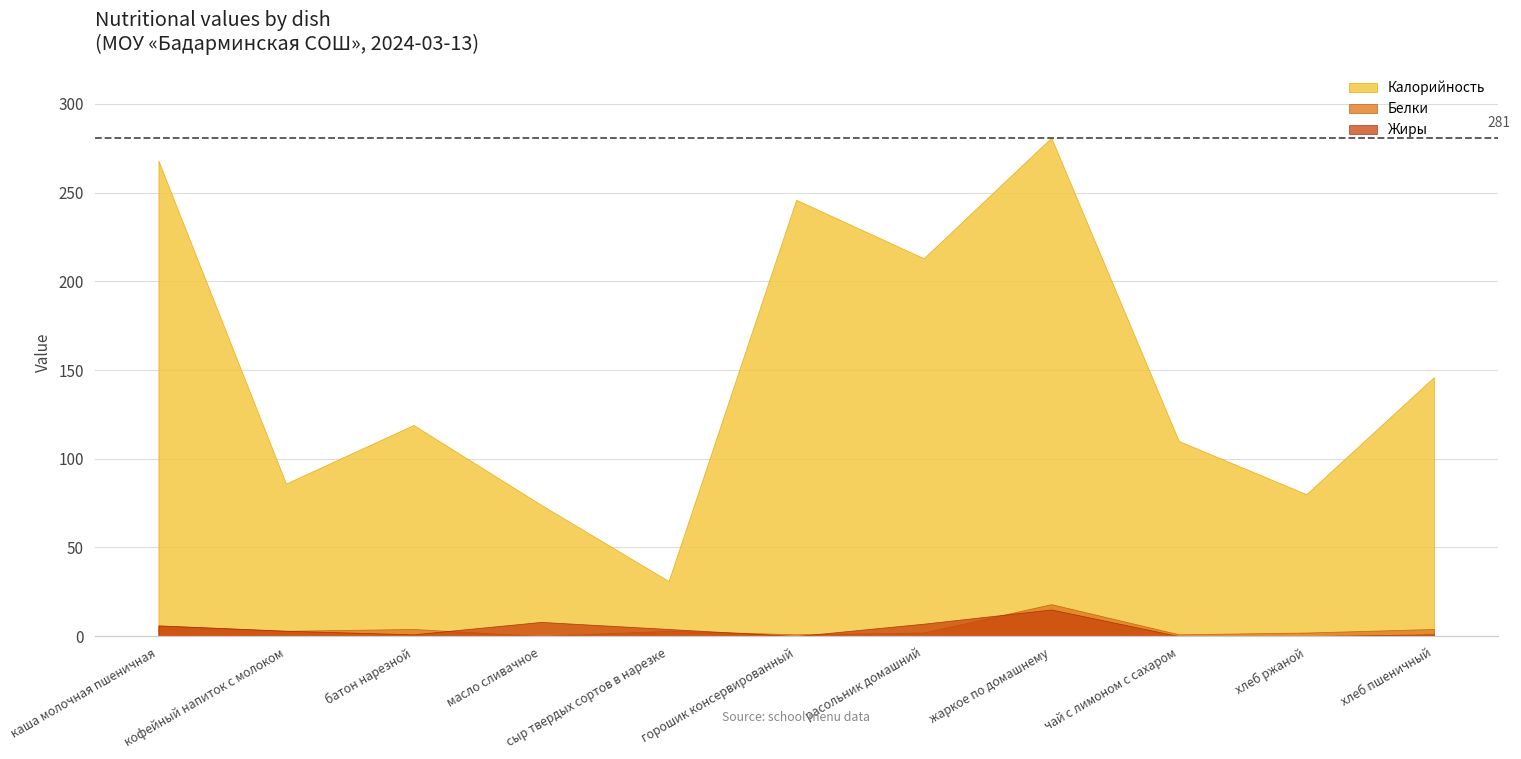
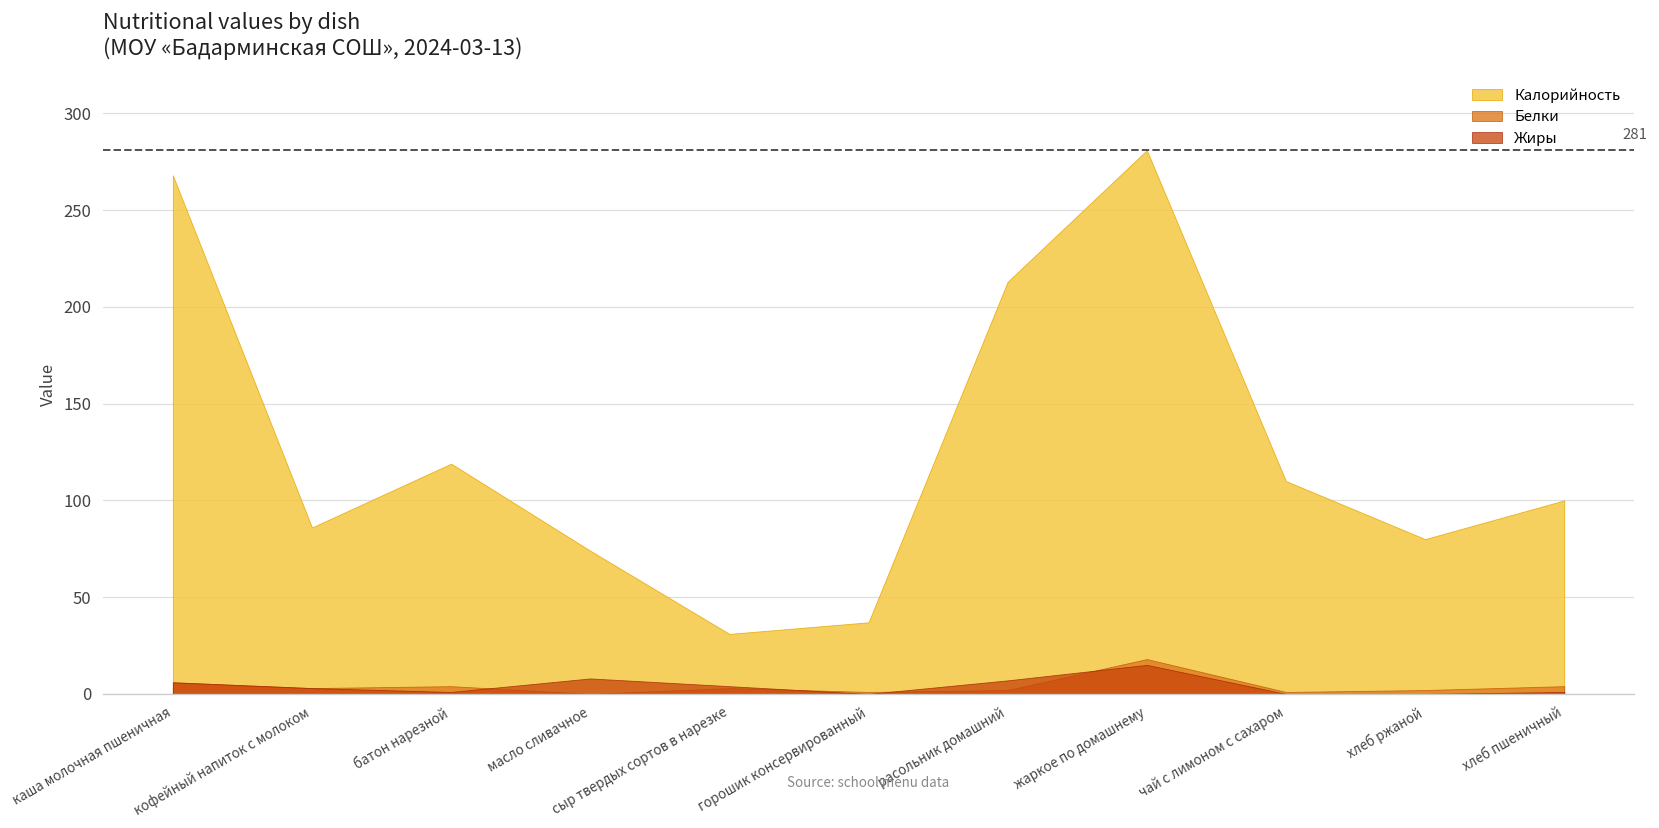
  {
    "Калорийность": {
      "каша молочная пшеничная": 268,
      "кофейный напиток с молоком": 86,
      "батон нарезной": 119,
      "масло сливачное": 74,
      "сыр твердых сортов в нарезке": 31,
-     "горошик консервированный": 246,
+     "горошик консервированный": 37,
      "расольник домашний": 213,
      "жаркое по домашнему": 281,
      "чай с лимоном с сахаром": 110,
      "хлеб ржаной": 80,
-     "хлеб пшеничный": 146
+     "хлеб пшеничный": 100
    }
  }
